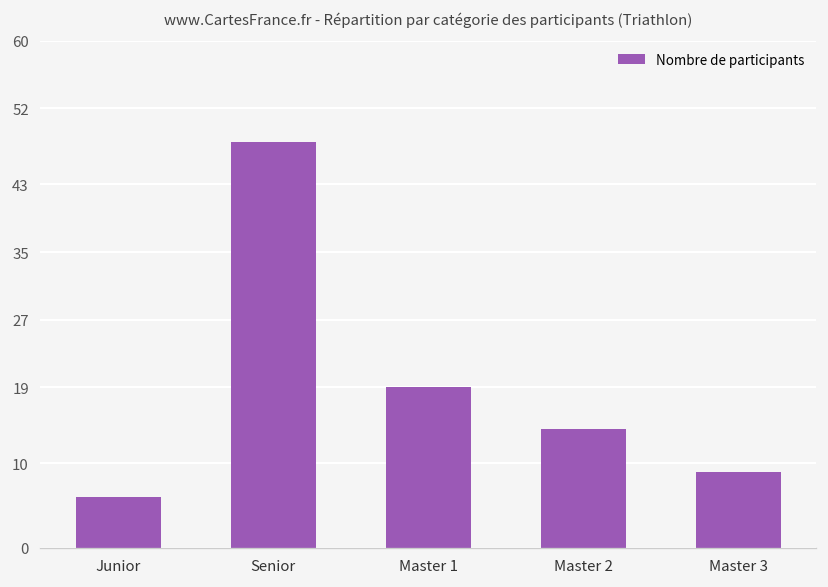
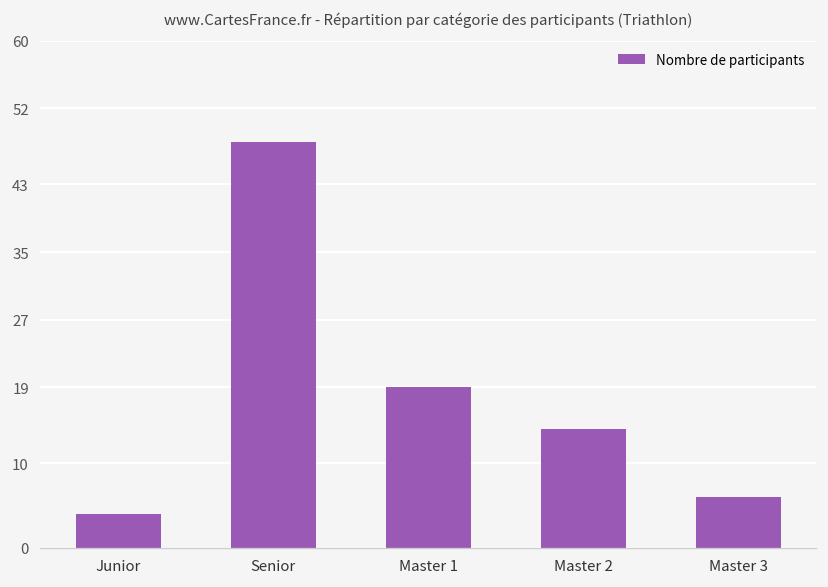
  {
-   "Junior": 6,
+   "Junior": 4,
    "Senior": 48,
    "Master 1": 19,
    "Master 2": 14,
-   "Master 3": 9
+   "Master 3": 6
  }
